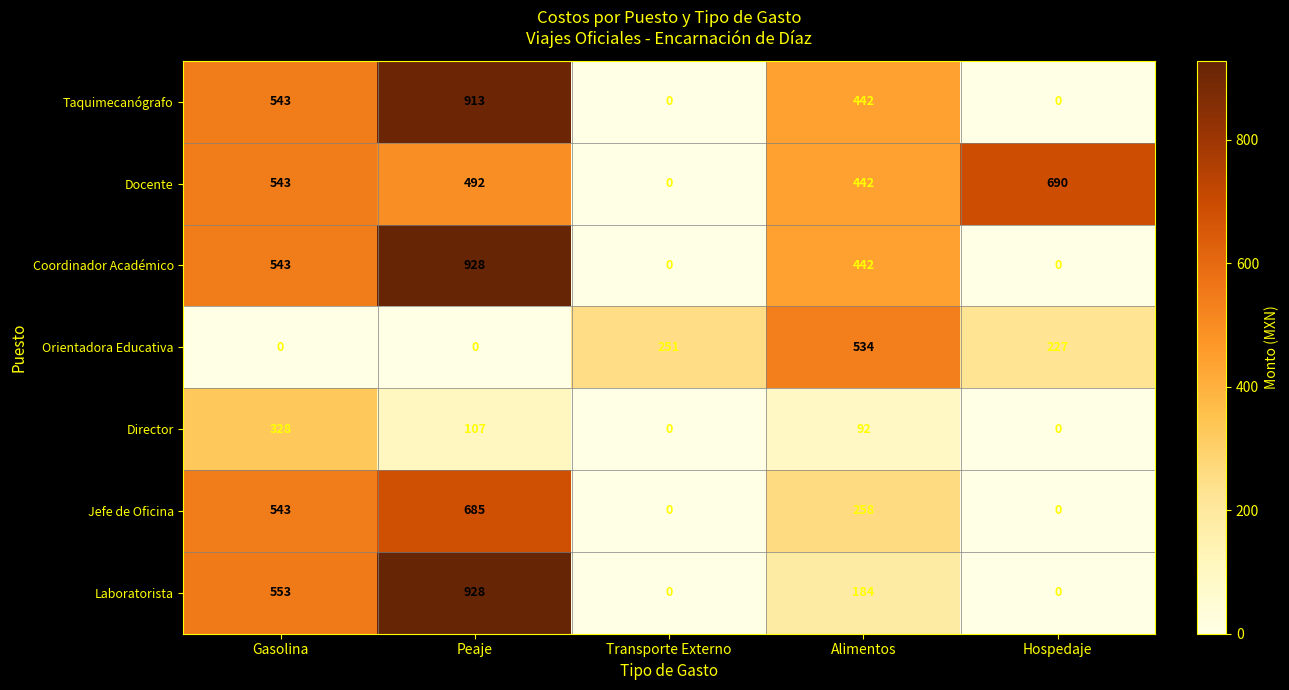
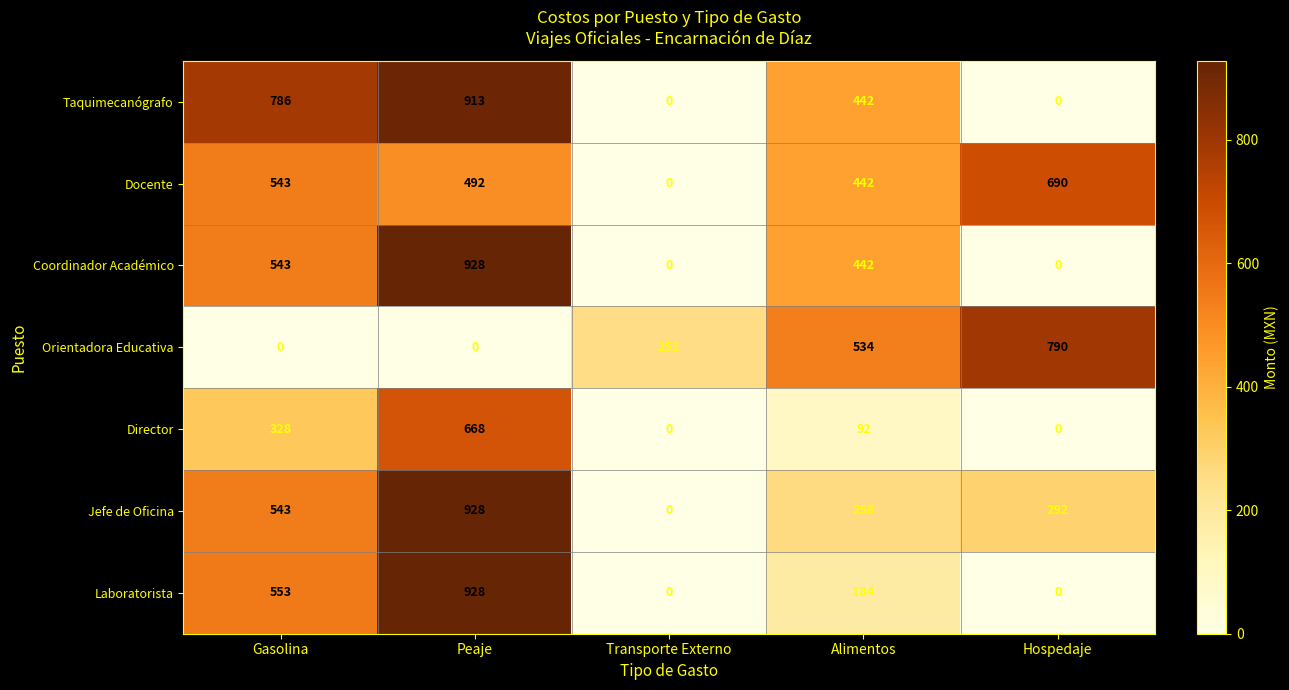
  {
    "Taquimecanógrafo": {
-     "Gasolina": 543,
+     "Gasolina": 786,
      "Peaje": 913,
      "Transporte Externo": 0,
      "Alimentos": 442,
      "Hospedaje": 0
    },
    "Docente": {
      "Gasolina": 543,
      "Peaje": 492,
      "Transporte Externo": 0,
      "Alimentos": 442,
      "Hospedaje": 690
    },
    "Coordinador Académico": {
      "Gasolina": 543,
      "Peaje": 928,
      "Transporte Externo": 0,
      "Alimentos": 442,
      "Hospedaje": 0
    },
    "Orientadora Educativa": {
      "Gasolina": 0,
      "Peaje": 0,
      "Transporte Externo": 251,
      "Alimentos": 534,
-     "Hospedaje": 227
+     "Hospedaje": 790
    },
    "Director": {
      "Gasolina": 328,
-     "Peaje": 107,
+     "Peaje": 668,
      "Transporte Externo": 0,
      "Alimentos": 92,
      "Hospedaje": 0
    },
    "Jefe de Oficina": {
      "Gasolina": 543,
-     "Peaje": 685,
+     "Peaje": 928,
      "Transporte Externo": 0,
      "Alimentos": 258,
-     "Hospedaje": 0
+     "Hospedaje": 292
    },
    "Laboratorista": {
      "Gasolina": 553,
      "Peaje": 928,
      "Transporte Externo": 0,
      "Alimentos": 184,
      "Hospedaje": 0
    }
  }
